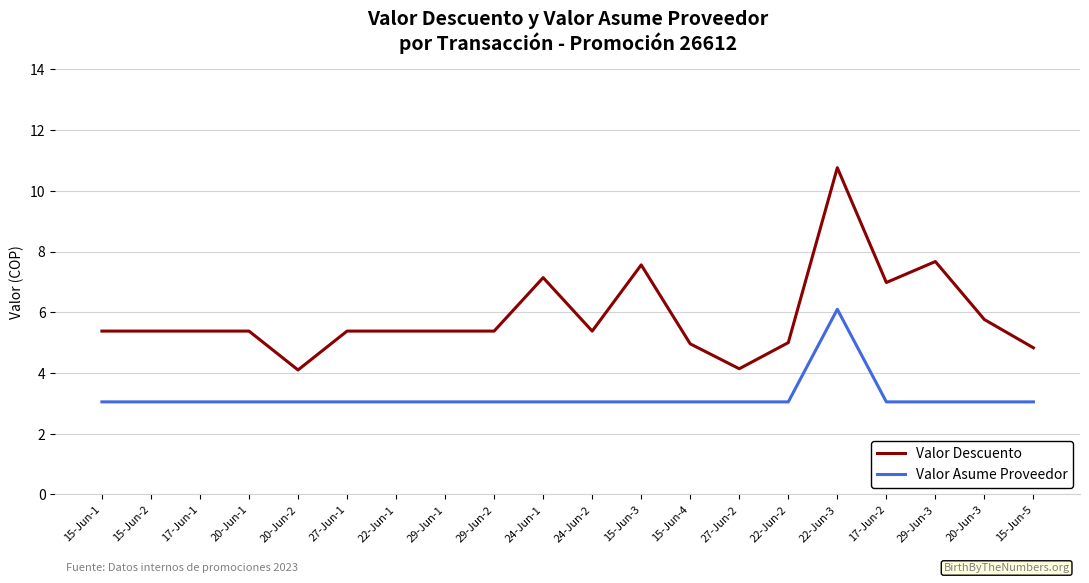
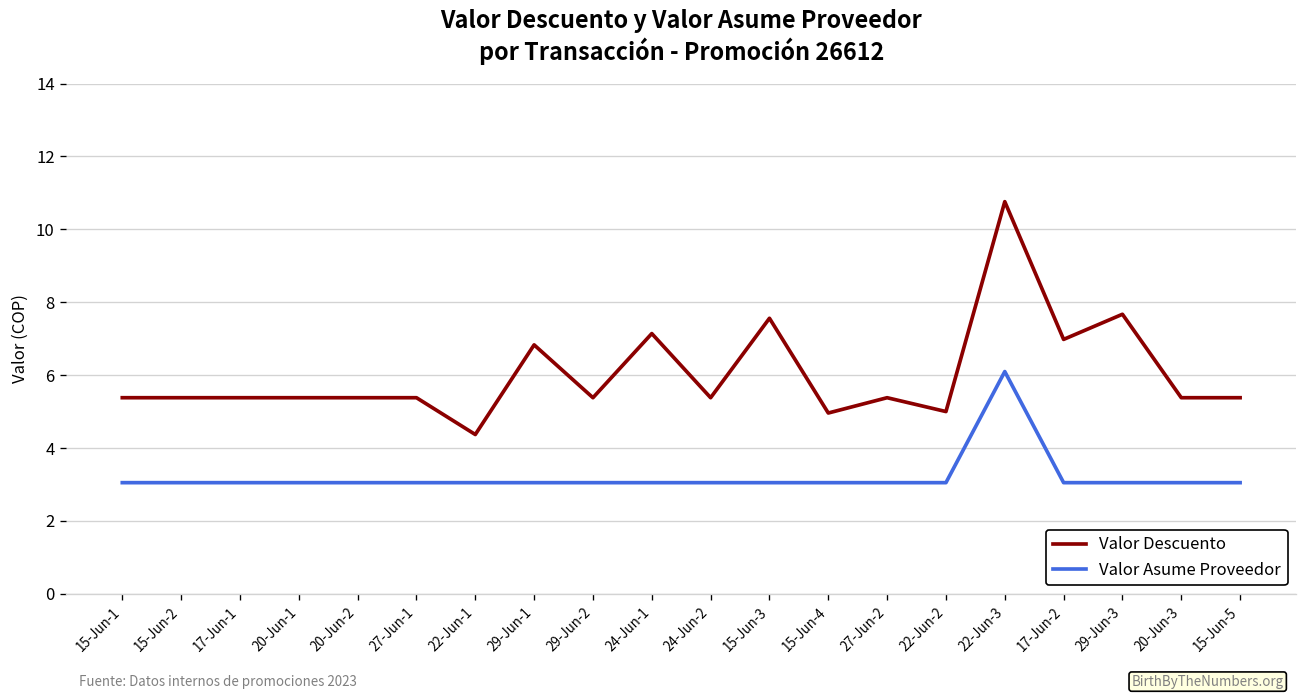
  {
    "Valor Descuento": {
      "15-Jun-1": 5.4,
      "15-Jun-2": 5.4,
      "17-Jun-1": 5.4,
      "20-Jun-1": 5.4,
-     "20-Jun-2": 4.1,
+     "20-Jun-2": 5.4,
      "27-Jun-1": 5.4,
-     "22-Jun-1": 5.4,
-     "29-Jun-1": 5.4,
+     "22-Jun-1": 4.4,
+     "29-Jun-1": 6.8,
      "29-Jun-2": 5.4,
      "24-Jun-1": 7.1,
      "24-Jun-2": 5.4,
      "15-Jun-3": 7.6,
      "15-Jun-4": 5.0,
-     "27-Jun-2": 4.1,
+     "27-Jun-2": 5.4,
      "22-Jun-2": 5.0,
      "22-Jun-3": 10.8,
      "17-Jun-2": 7.0,
      "29-Jun-3": 7.7,
-     "20-Jun-3": 5.8,
-     "15-Jun-5": 4.8
+     "20-Jun-3": 5.4,
+     "15-Jun-5": 5.4
    },
    "Valor Asume Proveedor": {
      "15-Jun-1": 3.0,
      "15-Jun-2": 3.0,
      "17-Jun-1": 3.0,
      "20-Jun-1": 3.0,
      "20-Jun-2": 3.0,
      "27-Jun-1": 3.0,
      "22-Jun-1": 3.0,
      "29-Jun-1": 3.0,
      "29-Jun-2": 3.0,
      "24-Jun-1": 3.0,
      "24-Jun-2": 3.0,
      "15-Jun-3": 3.0,
      "15-Jun-4": 3.0,
      "27-Jun-2": 3.0,
      "22-Jun-2": 3.0,
      "22-Jun-3": 6.1,
      "17-Jun-2": 3.0,
      "29-Jun-3": 3.0,
      "20-Jun-3": 3.0,
      "15-Jun-5": 3.0
    }
  }
